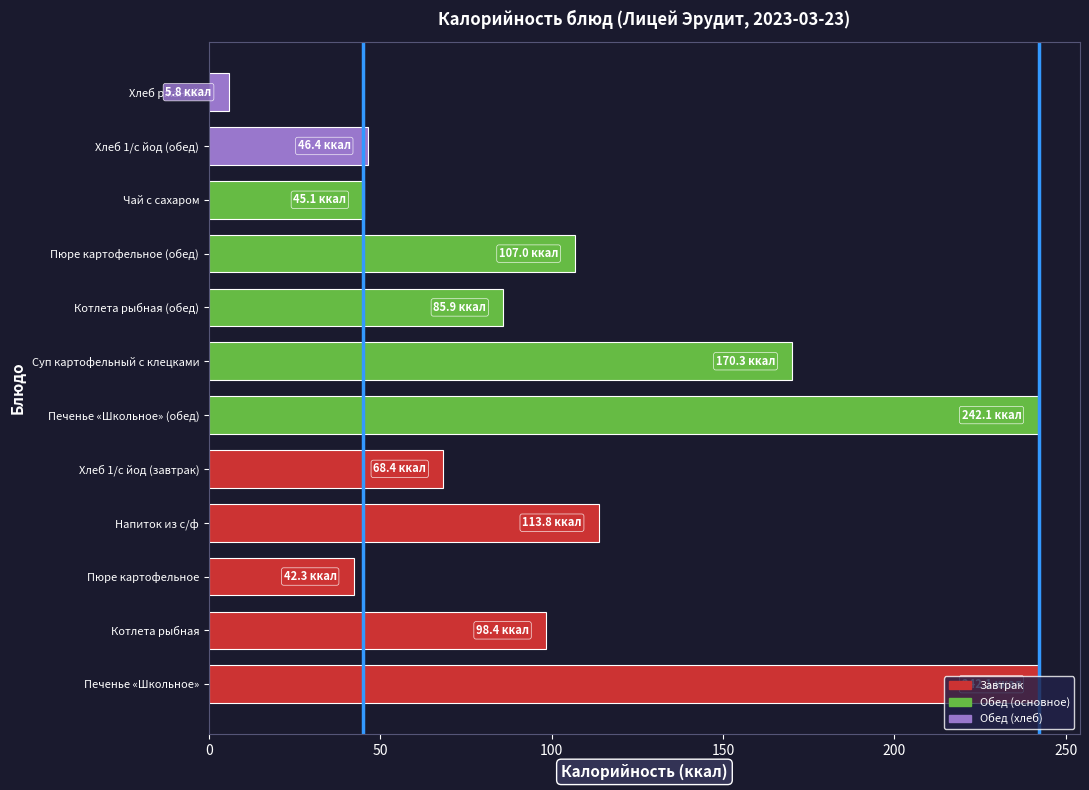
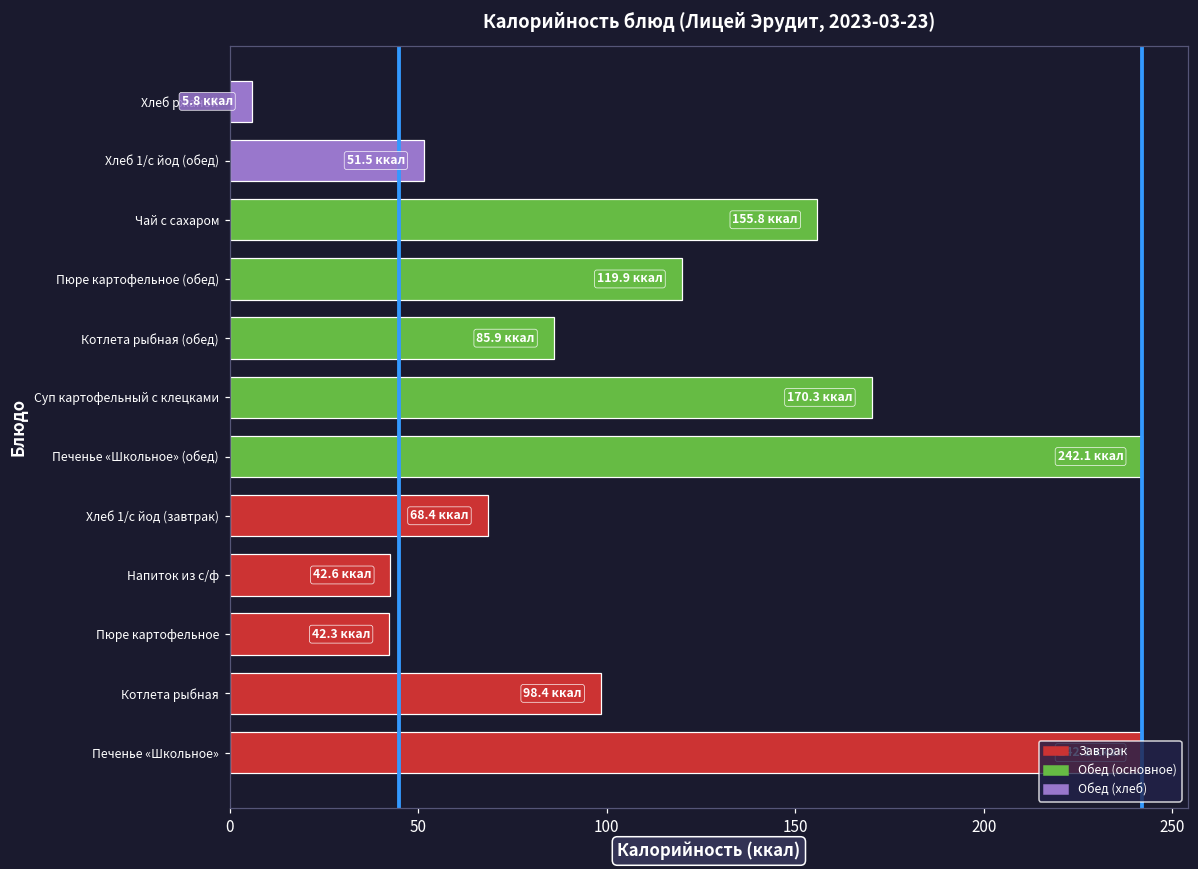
  {
-   "Хлеб 1/с йод (обед)": 46.4,
-   "Чай с сахаром": 45.1,
-   "Пюре картофельное (обед)": 107.0,
-   "Напиток из с/ф": 113.8
+   "Хлеб 1/с йод (обед)": 51.5,
+   "Чай с сахаром": 155.8,
+   "Пюре картофельное (обед)": 119.9,
+   "Напиток из с/ф": 42.6
  }
